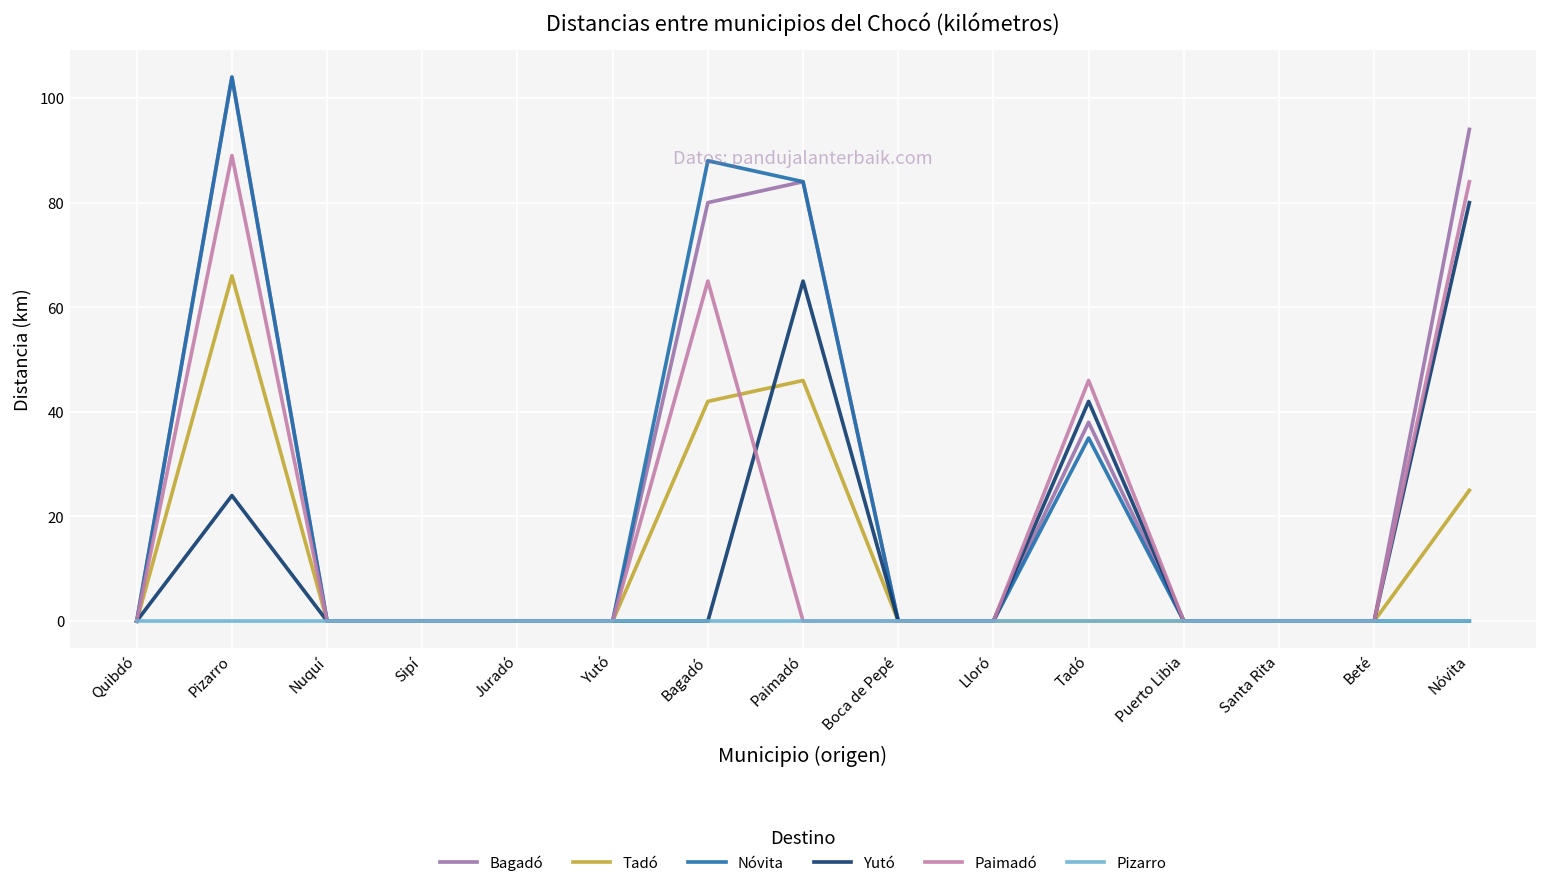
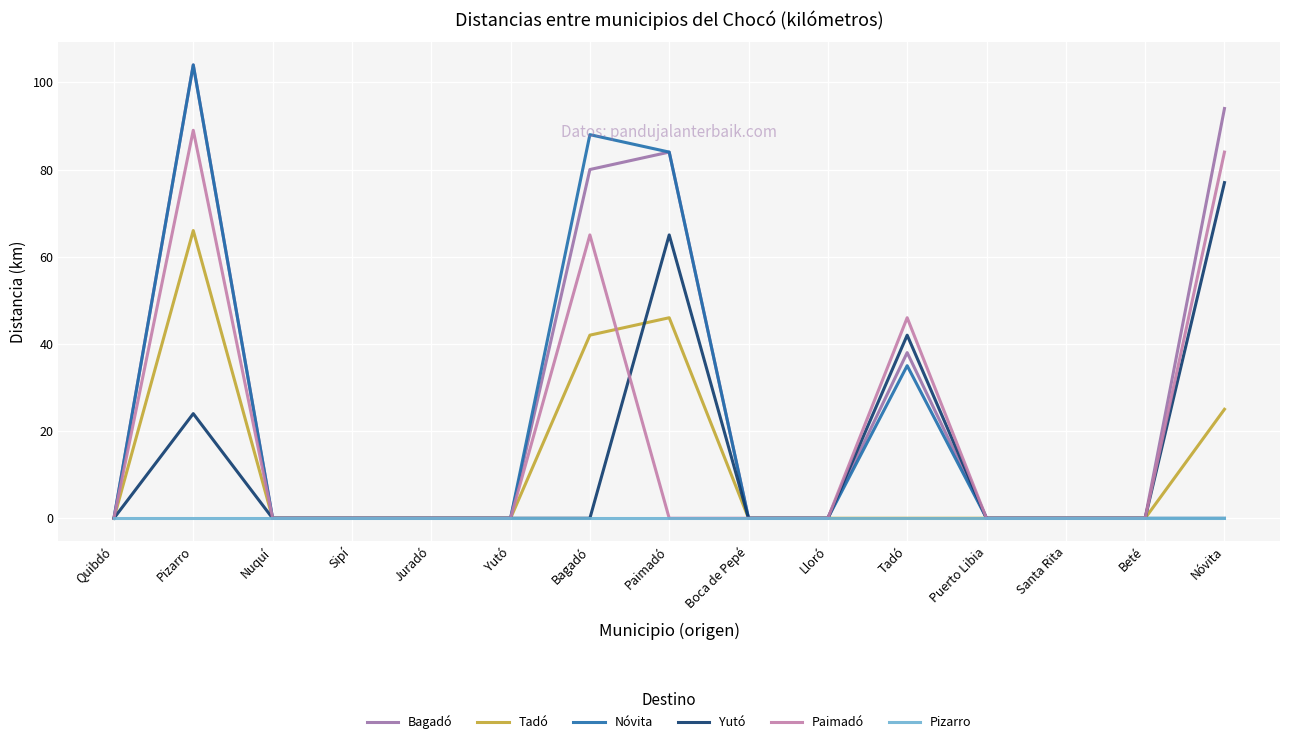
  {
    "Tadó": {
      "Pizarro": 66,
      "Bagadó": 42,
      "Paimadó": 46,
      "Nóvita": 25
    },
    "Nóvita": {
      "Bagadó": 88,
      "Tadó": 35
    },
    "Yutó": {
      "Pizarro": 24,
      "Paimadó": 65,
      "Tadó": 42,
-     "Nóvita": 80
+     "Nóvita": 77
    },
    "Pizarro": {
      "Pizarro": 0
    }
  }
